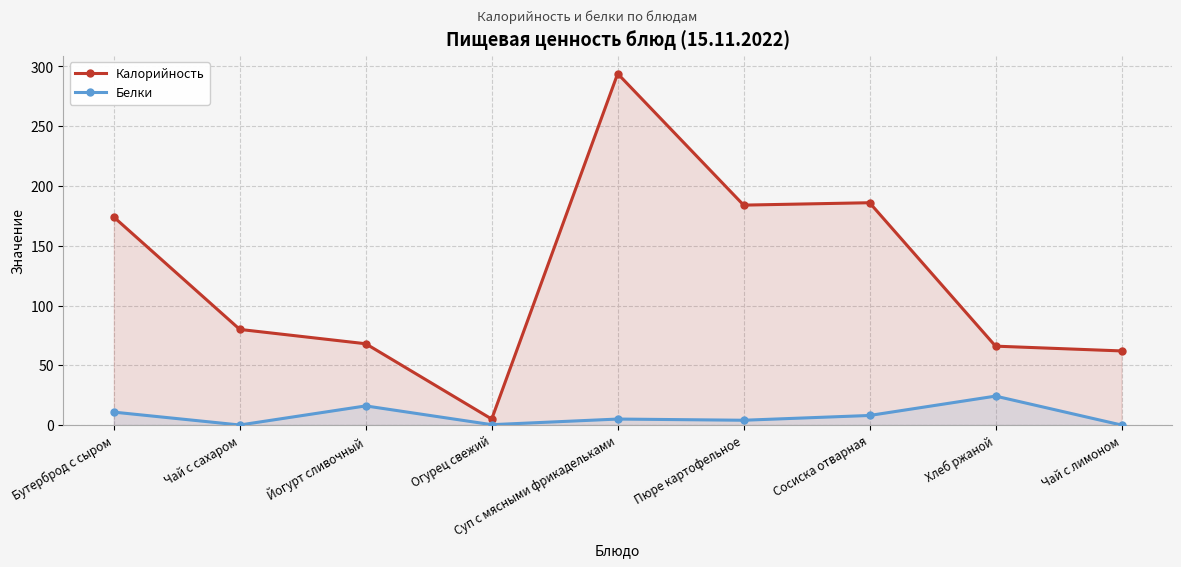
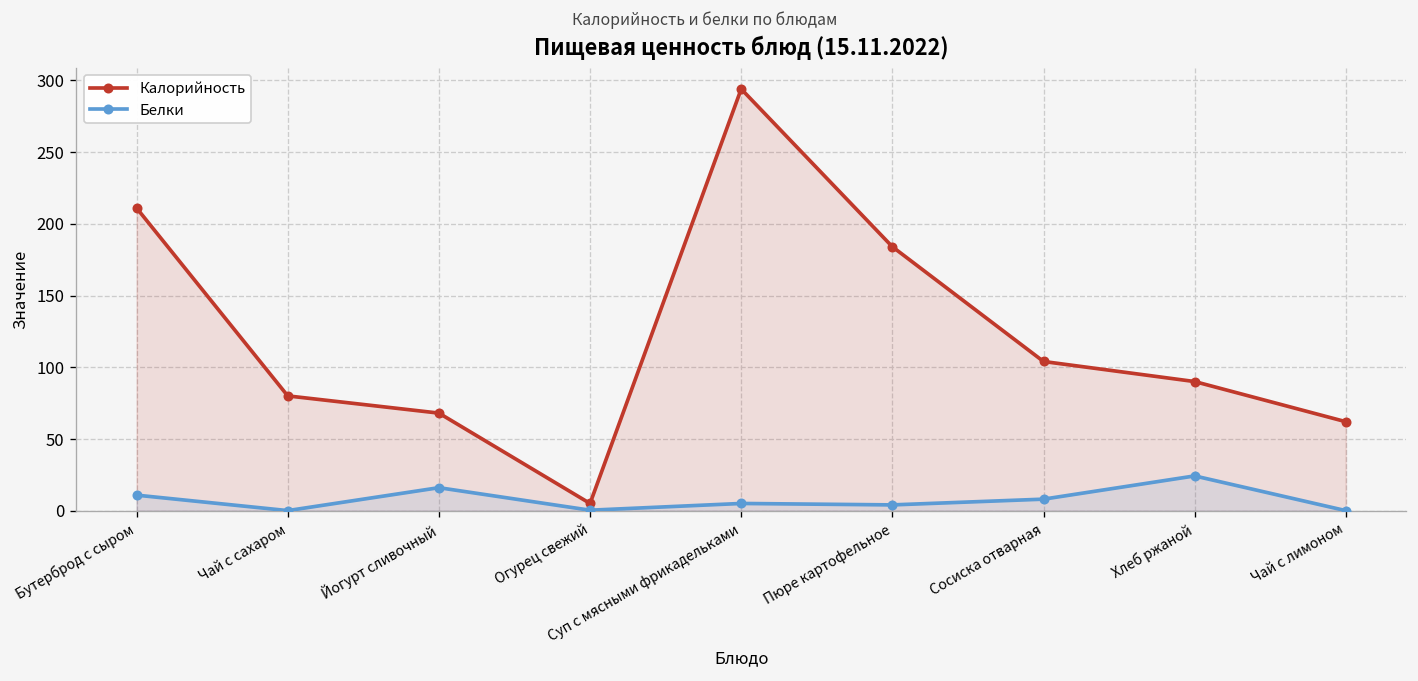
  {
    "Калорийность": {
-     "Бутерброд с сыром": 174,
+     "Бутерброд с сыром": 211,
      "Чай с сахаром": 80,
      "Йогурт сливочный": 68,
      "Огурец свежий": 5,
      "Суп с мясными фрикадельками": 294,
      "Пюре картофельное": 184,
-     "Сосиска отварная": 186,
-     "Хлеб ржаной": 66,
+     "Сосиска отварная": 104,
+     "Хлеб ржаной": 90,
      "Чай с лимоном": 62
    },
    "Белки": {
      "Бутерброд с сыром": 11,
      "Чай с сахаром": 0,
      "Йогурт сливочный": 16,
      "Огурец свежий": 0,
      "Суп с мясными фрикадельками": 5,
      "Пюре картофельное": 4,
      "Сосиска отварная": 8,
      "Хлеб ржаной": 24,
      "Чай с лимоном": 0
    }
  }
